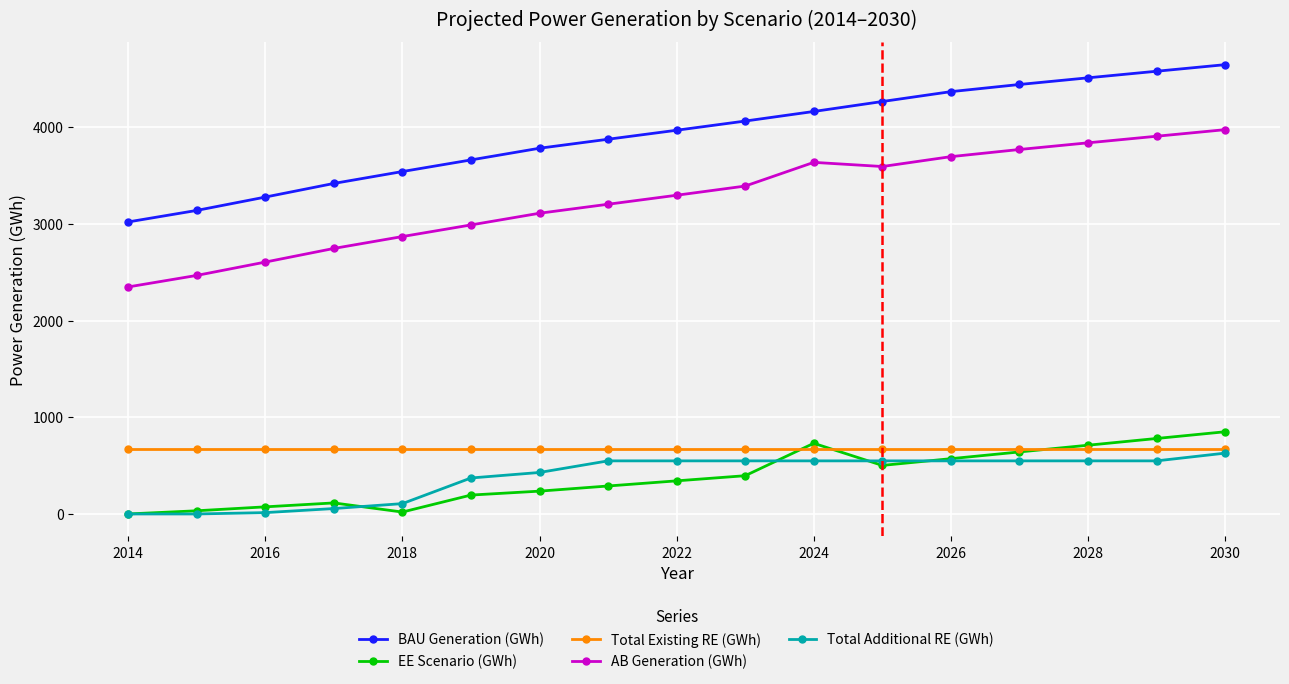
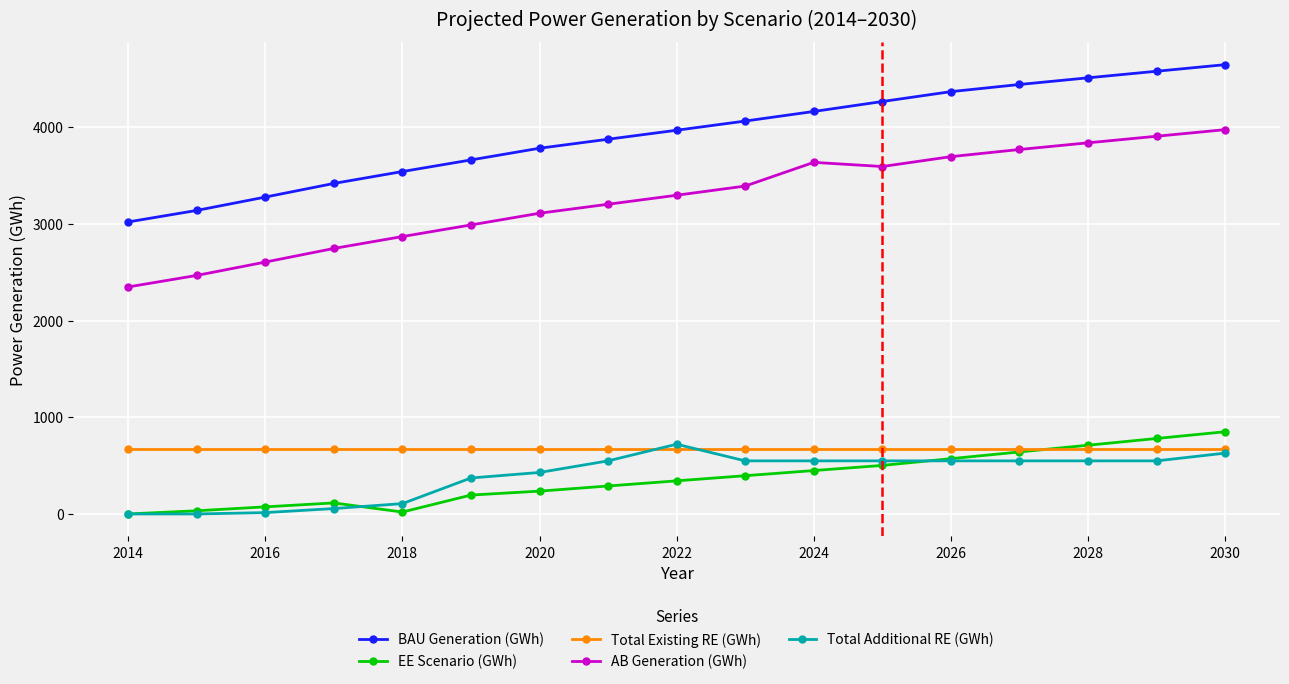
  {
    "BAU Generation (GWh)": {
      "2014": 3000,
      "2016": 3300,
      "2018": 3500,
      "2020": 3800,
      "2022": 4000,
      "2024": 4200,
      "2026": 4400,
      "2028": 4500,
      "2030": 4600
    },
    "EE Scenario (GWh)": {
      "2016": 100,
      "2018": 0,
      "2020": 200,
      "2022": 300,
-     "2024": 700,
+     "2024": 400,
      "2028": 700,
      "2030": 900
    },
    "Total Existing RE (GWh)": {
      "2014": 700,
      "2016": 700,
      "2018": 700,
      "2020": 700,
      "2022": 700,
      "2024": 700,
      "2026": 700,
      "2028": 700,
      "2030": 700
    },
    "AB Generation (GWh)": {
      "2014": 2300,
      "2016": 2600,
      "2018": 2900,
      "2020": 3100,
      "2022": 3300,
      "2024": 3600,
      "2026": 3700,
      "2028": 3800,
      "2030": 4000
    },
    "Total Additional RE (GWh)": {
      "2016": 0,
      "2018": 100,
      "2020": 400,
-     "2022": 500,
+     "2022": 700,
      "2024": 500,
      "2028": 500,
      "2030": 600
    }
  }
